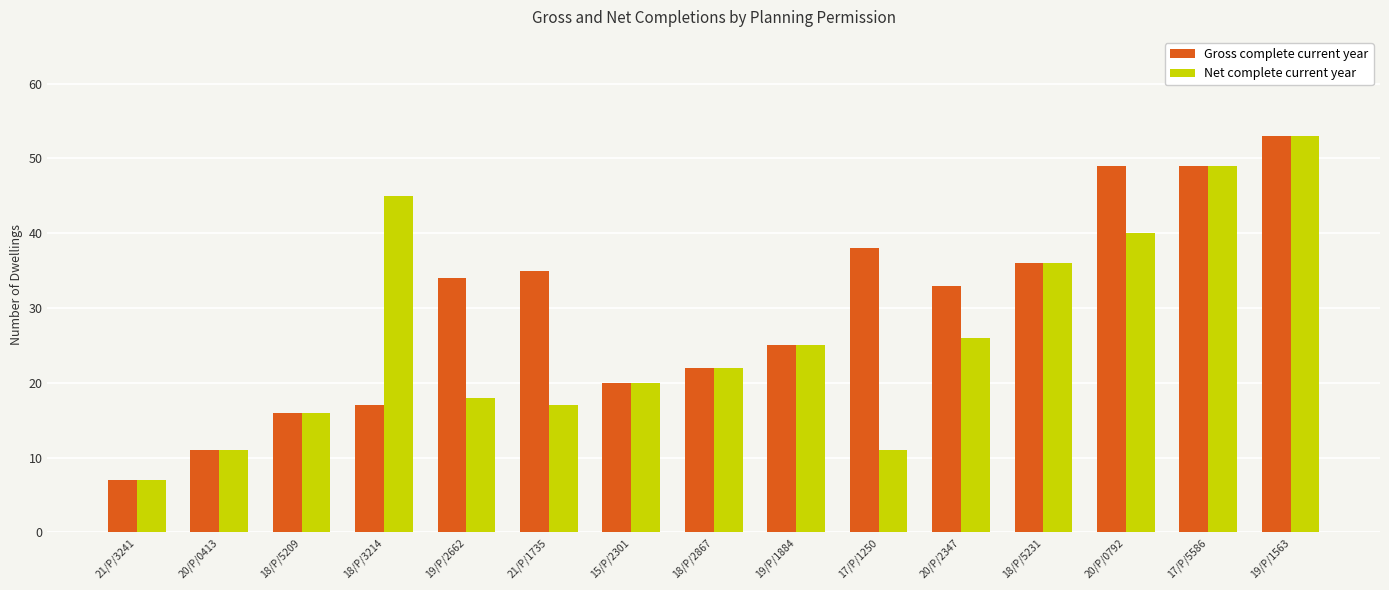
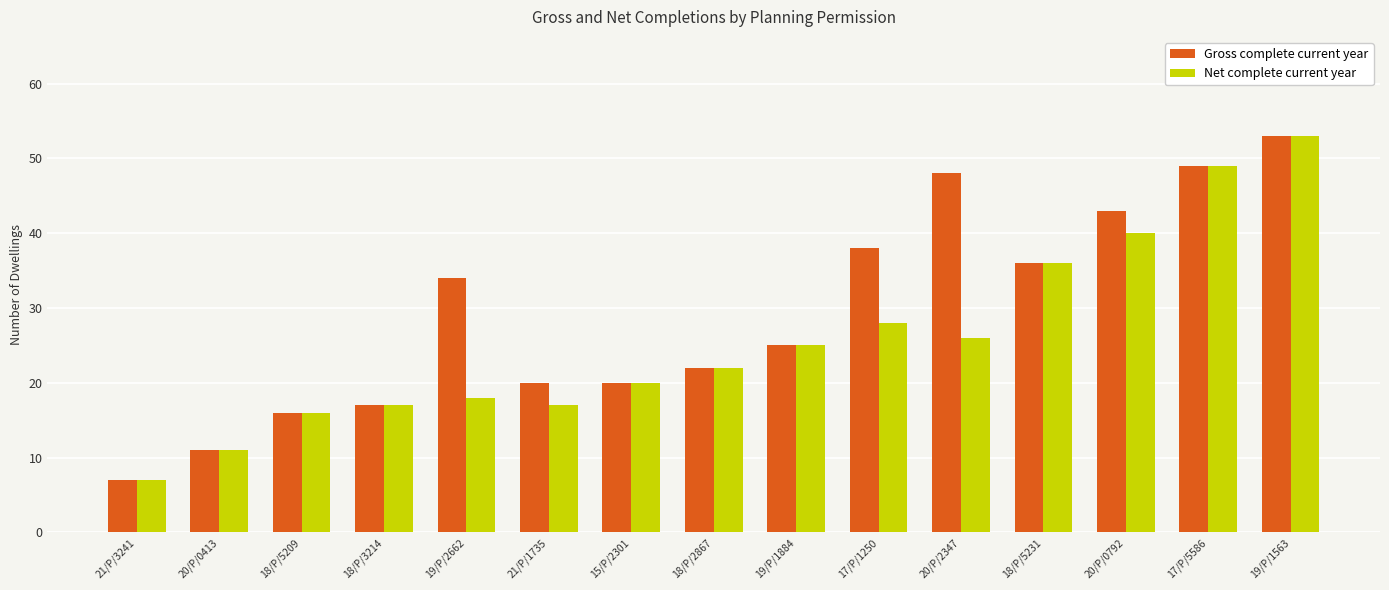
  {
    "Gross complete current year": {
      "21/P/3241": 7,
      "20/P/0413": 11,
      "18/P/5209": 16,
      "18/P/3214": 17,
      "19/P/2662": 34,
-     "21/P/1735": 35,
+     "21/P/1735": 20,
      "15/P/2301": 20,
      "18/P/2867": 22,
      "19/P/1884": 25,
      "17/P/1250": 38,
-     "20/P/2347": 33,
+     "20/P/2347": 48,
      "18/P/5231": 36,
-     "20/P/0792": 49,
+     "20/P/0792": 43,
      "17/P/5586": 49,
      "19/P/1563": 53
    },
    "Net complete current year": {
      "21/P/3241": 7,
      "20/P/0413": 11,
      "18/P/5209": 16,
-     "18/P/3214": 45,
+     "18/P/3214": 17,
      "19/P/2662": 18,
      "21/P/1735": 17,
      "15/P/2301": 20,
      "18/P/2867": 22,
      "19/P/1884": 25,
-     "17/P/1250": 11,
+     "17/P/1250": 28,
      "20/P/2347": 26,
      "18/P/5231": 36,
      "20/P/0792": 40,
      "17/P/5586": 49,
      "19/P/1563": 53
    }
  }
